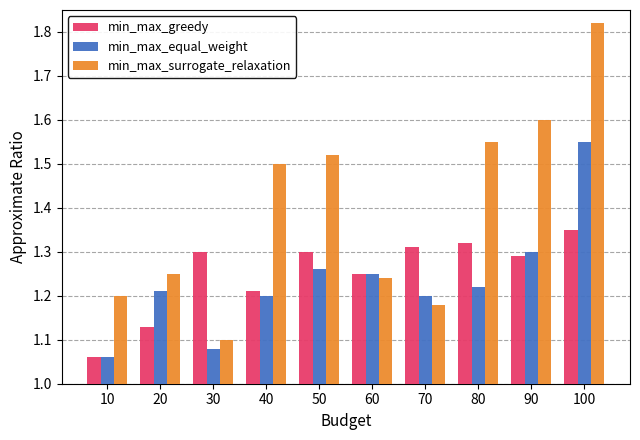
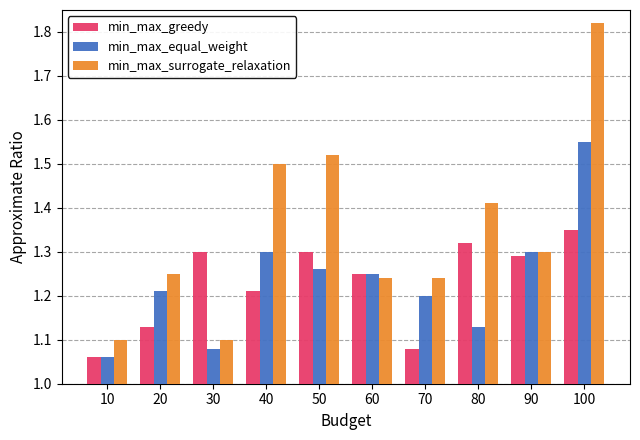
  {
    "min_max_greedy": {
      "10": 1.06,
      "20": 1.13,
      "30": 1.30,
      "40": 1.21,
      "50": 1.30,
      "60": 1.25,
-     "70": 1.31,
+     "70": 1.08,
      "80": 1.32,
      "90": 1.29,
      "100": 1.35
    },
    "min_max_equal_weight": {
      "10": 1.06,
      "20": 1.21,
      "30": 1.08,
-     "40": 1.2,
+     "40": 1.3,
      "50": 1.26,
      "60": 1.25,
      "70": 1.20,
-     "80": 1.22,
+     "80": 1.13,
      "90": 1.30,
      "100": 1.55
    },
    "min_max_surrogate_relaxation": {
-     "10": 1.2,
+     "10": 1.1,
      "20": 1.25,
      "30": 1.10,
      "40": 1.50,
      "50": 1.52,
      "60": 1.24,
-     "70": 1.18,
-     "80": 1.55,
-     "90": 1.6,
+     "70": 1.24,
+     "80": 1.41,
+     "90": 1.3,
      "100": 1.82
    }
  }
